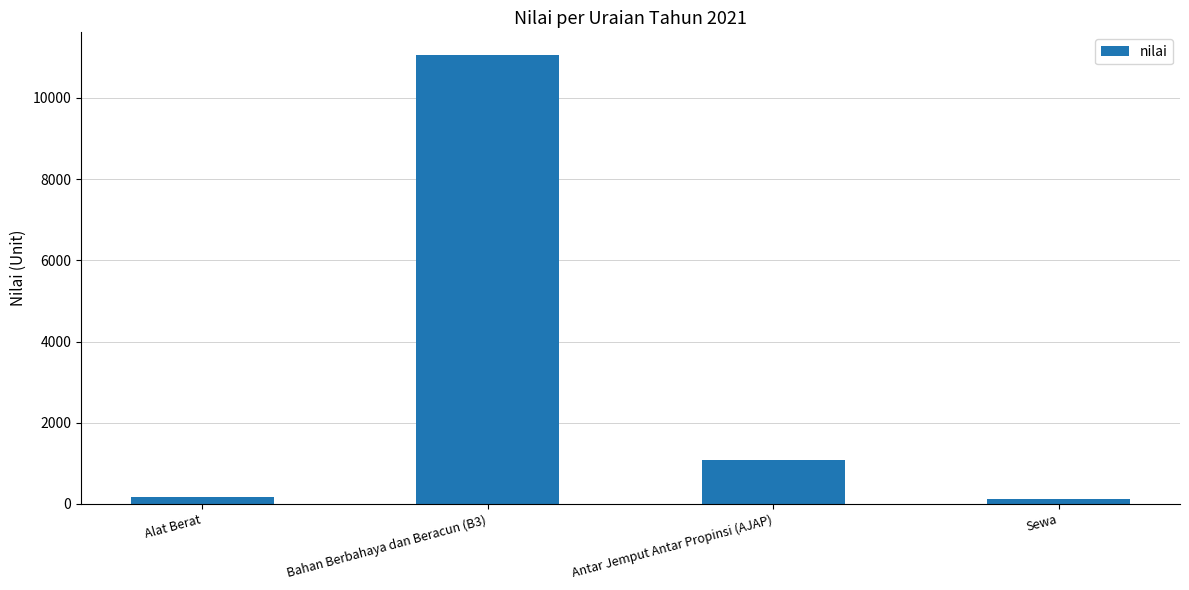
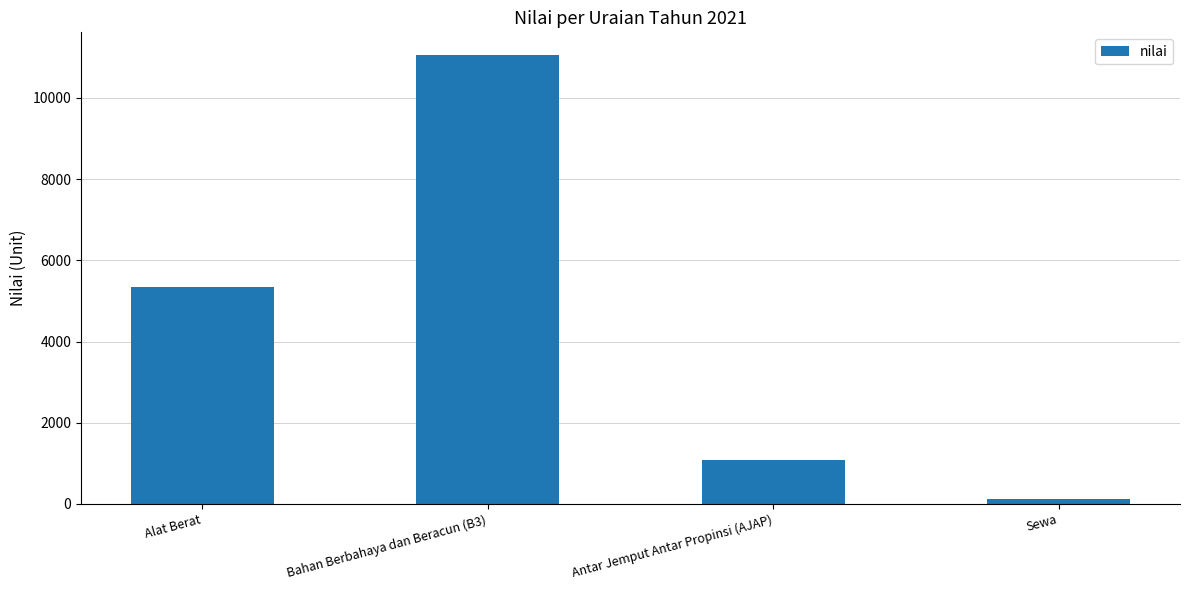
  {
-   "Alat Berat": 200,
+   "Alat Berat": 5300,
    "Bahan Berbahaya dan Beracun (B3)": 11100,
    "Antar Jemput Antar Propinsi (AJAP)": 1100,
    "Sewa": 100
  }
